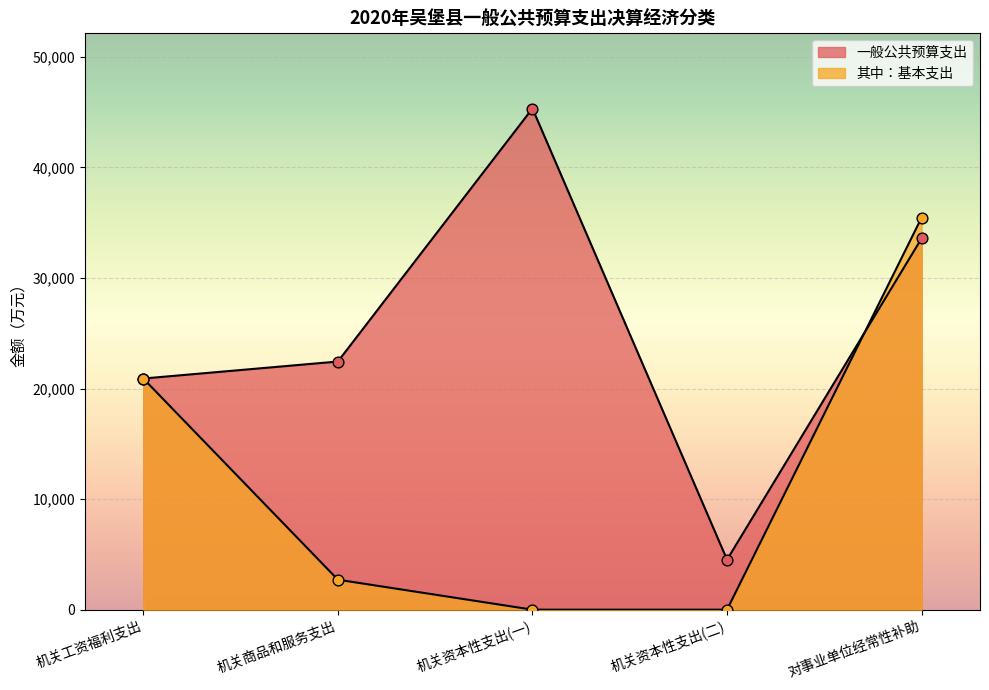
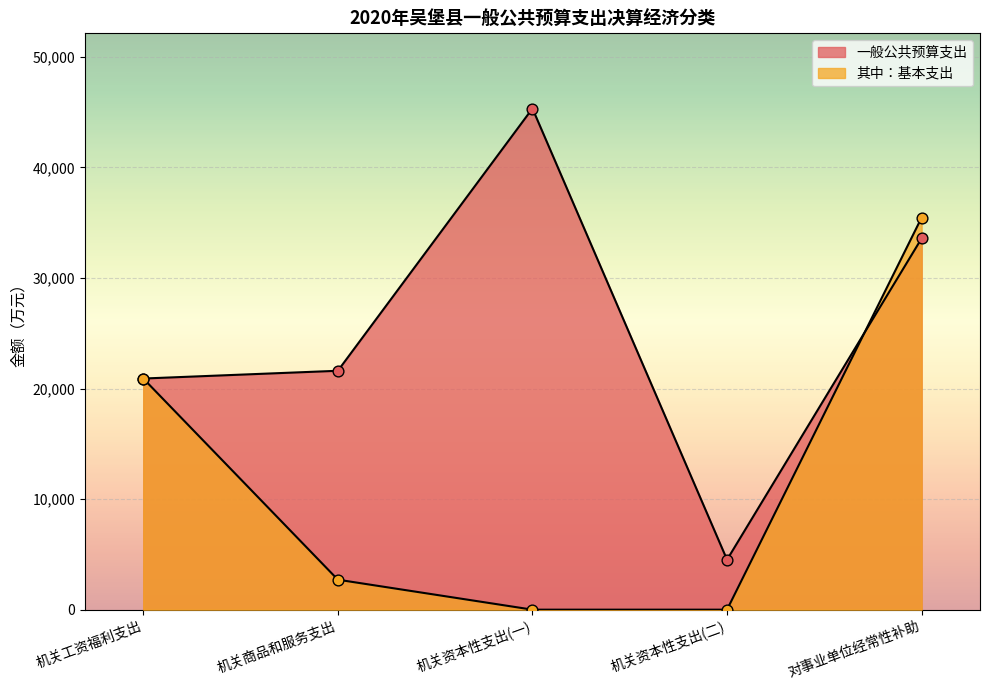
  {
    "一般公共预算支出": {
-     "机关商品和服务支出": "22,400",
+     "机关商品和服务支出": "21,600",
      "机关资本性支出(一)": "45,300",
      "机关资本性支出(二)": "4,500",
      "对事业单位经常性补助": "33,600"
    },
    "其中：基本支出": {
      "机关商品和服务支出": "2,700",
      "机关资本性支出(一)": "0",
      "机关资本性支出(二)": "0",
      "对事业单位经常性补助": "35,500"
    }
  }
